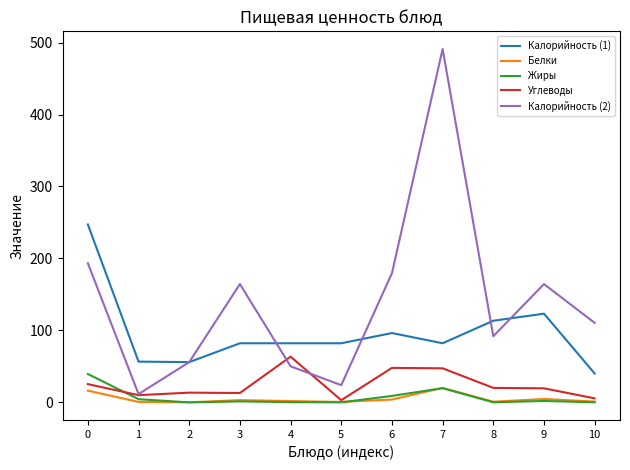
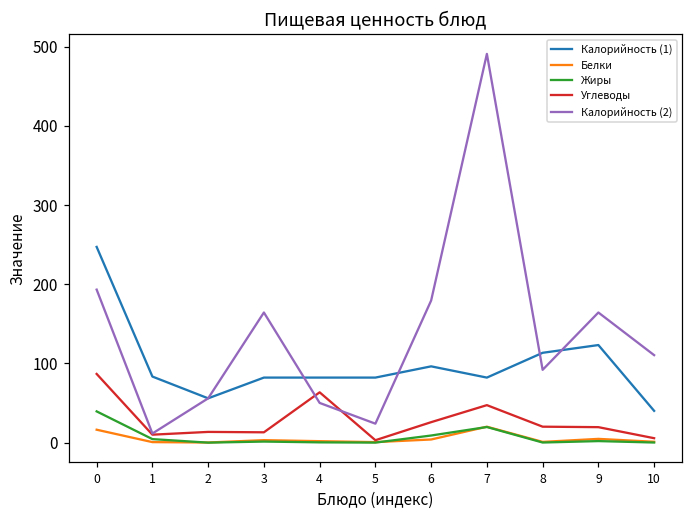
  {
    "Калорийность (1)": {
      "0": 250,
-     "1": 60,
+     "1": 80,
      "3": 80,
      "4": 80,
      "5": 80,
      "6": 100,
      "7": 80,
      "8": 110,
      "9": 120,
      "10": 40
    },
    "Белки": {
      "0": 20,
      "1": 0,
      "6": 0
    },
    "Жиры": {
      "0": 40,
      "1": 0,
      "6": 10
    },
    "Углеводы": {
-     "0": 30,
+     "0": 90,
      "2": 10,
      "3": 10,
      "4": 60,
-     "6": 50,
+     "6": 30,
      "7": 50,
      "8": 20,
      "9": 20,
      "10": 10
    },
    "Калорийность (2)": {
      "0": 190,
      "3": 160,
      "4": 50,
      "5": 20,
      "6": 180,
      "7": 490,
      "8": 90,
      "9": 160,
      "10": 110
    }
  }
